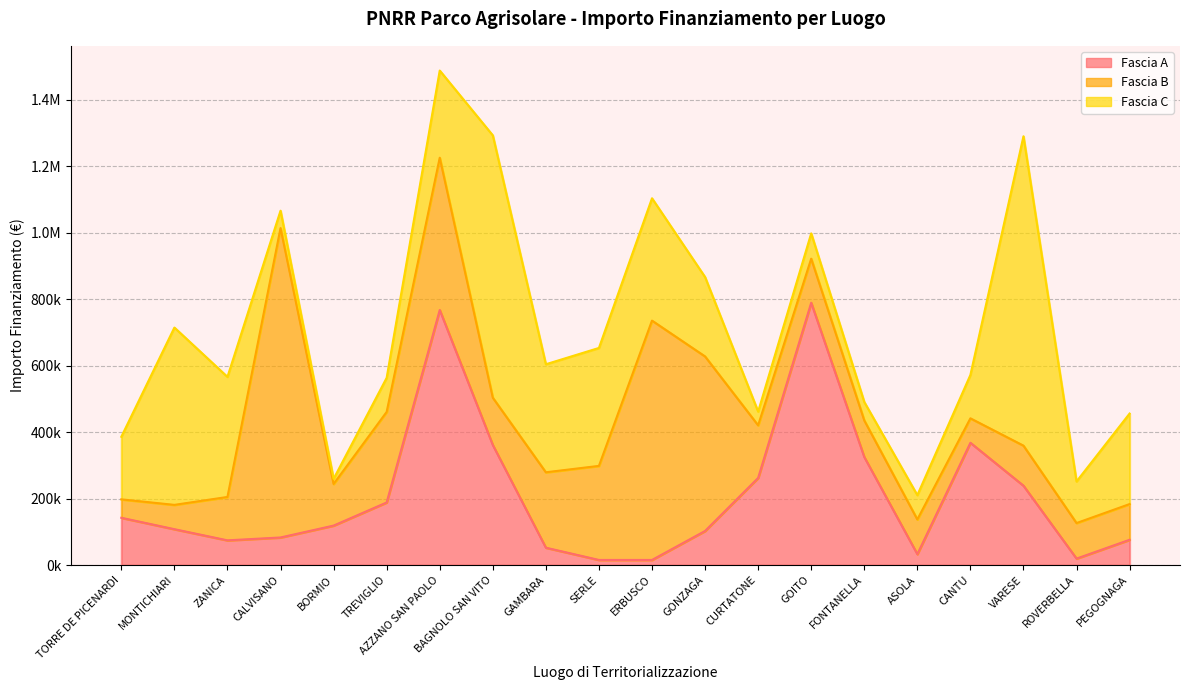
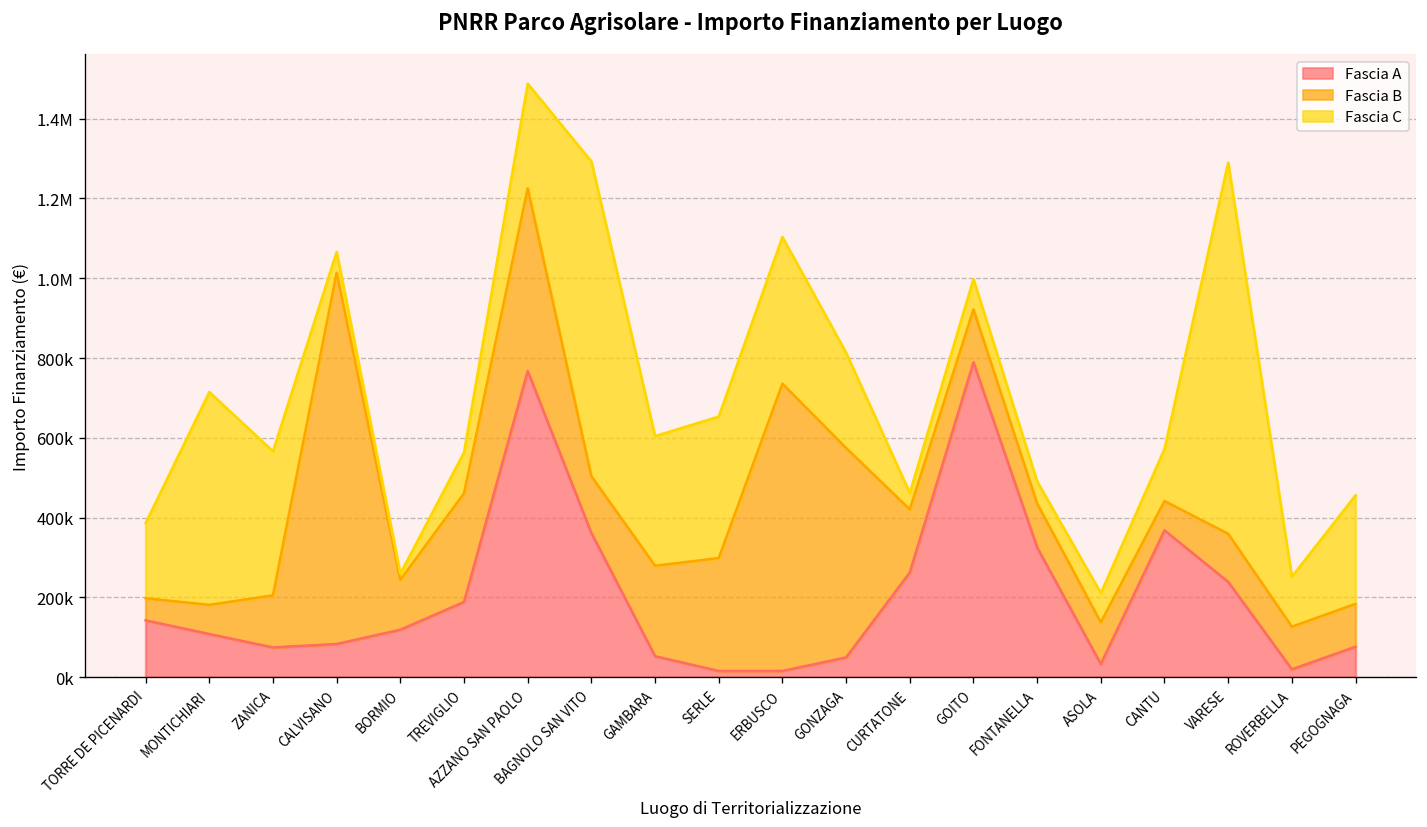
  {
    "Fascia A": {
      "TORRE DE PICENARDI": 140000,
      "MONTICHIARI": 110000,
      "ZANICA": 70000,
      "CALVISANO": 80000,
      "BORMIO": 120000,
      "TREVIGLIO": 190000,
      "AZZANO SAN PAOLO": 770000,
      "BAGNOLO SAN VITO": 360000,
      "GAMBARA": 50000,
      "SERLE": 20000,
      "ERBUSCO": 20000,
-     "GONZAGA": 100000,
+     "GONZAGA": 50000,
      "CURTATONE": 260000,
      "GOITO": 790000,
      "FONTANELLA": 330000,
      "ASOLA": 30000,
      "CANTU": 370000,
      "VARESE": 240000,
      "ROVERBELLA": 20000,
      "PEGOGNAGA": 80000
    }
  }
